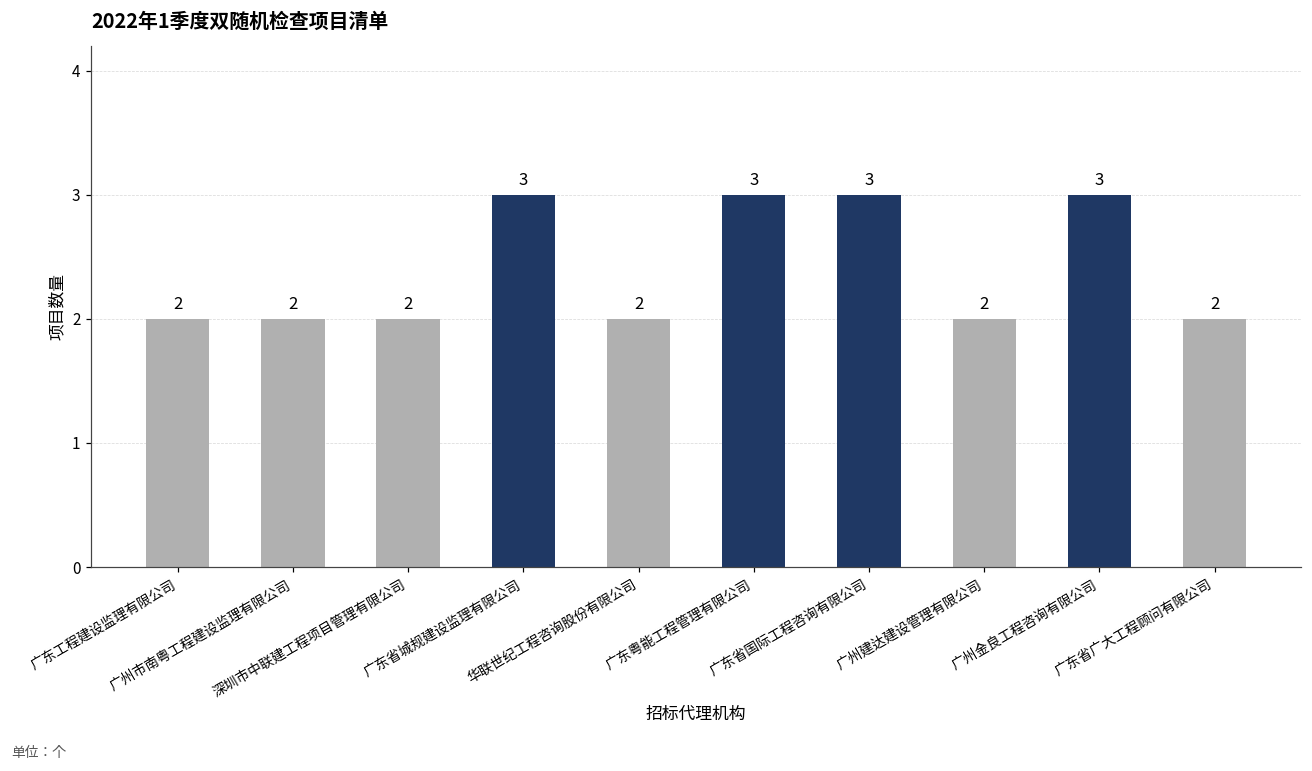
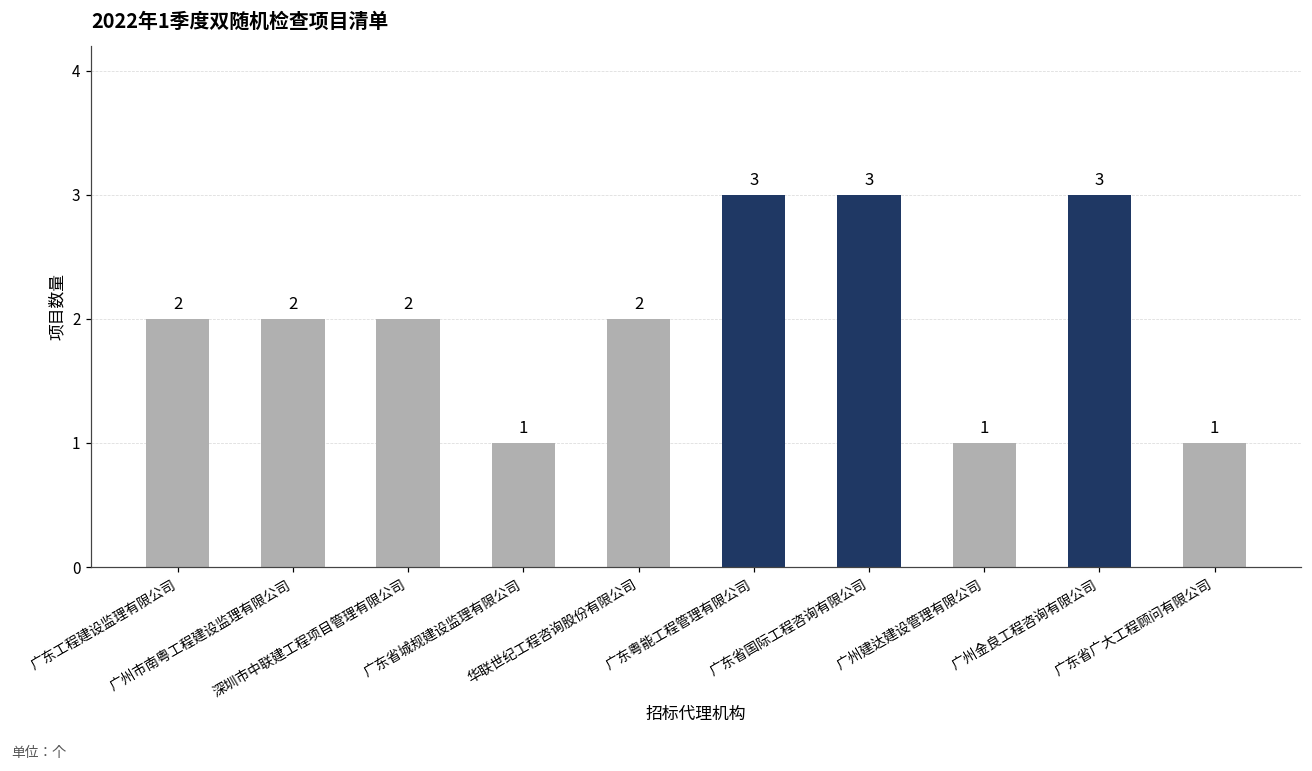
  {
    "广东工程建设监理有限公司": 2,
    "广州市南粤工程建设监理有限公司": 2,
    "深圳市中联建工程项目管理有限公司": 2,
-   "广东省城规建设监理有限公司": 3,
+   "广东省城规建设监理有限公司": 1,
    "华联世纪工程咨询股份有限公司": 2,
    "广东粤能工程管理有限公司": 3,
    "广东省国际工程咨询有限公司": 3,
-   "广州建达建设管理有限公司": 2,
+   "广州建达建设管理有限公司": 1,
    "广州金良工程咨询有限公司": 3,
-   "广东省广大工程顾问有限公司": 2
+   "广东省广大工程顾问有限公司": 1
  }
